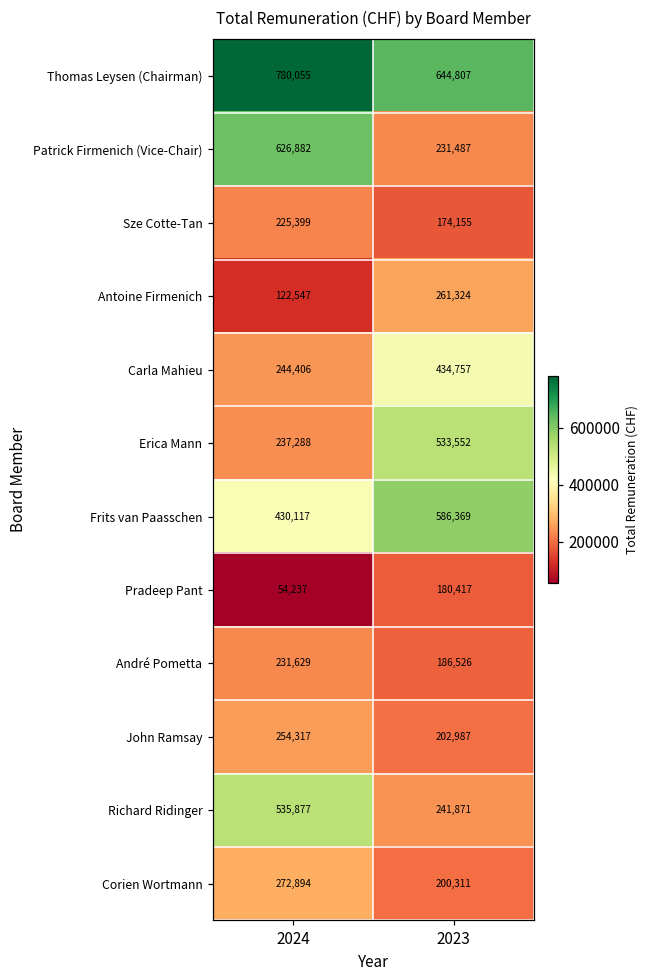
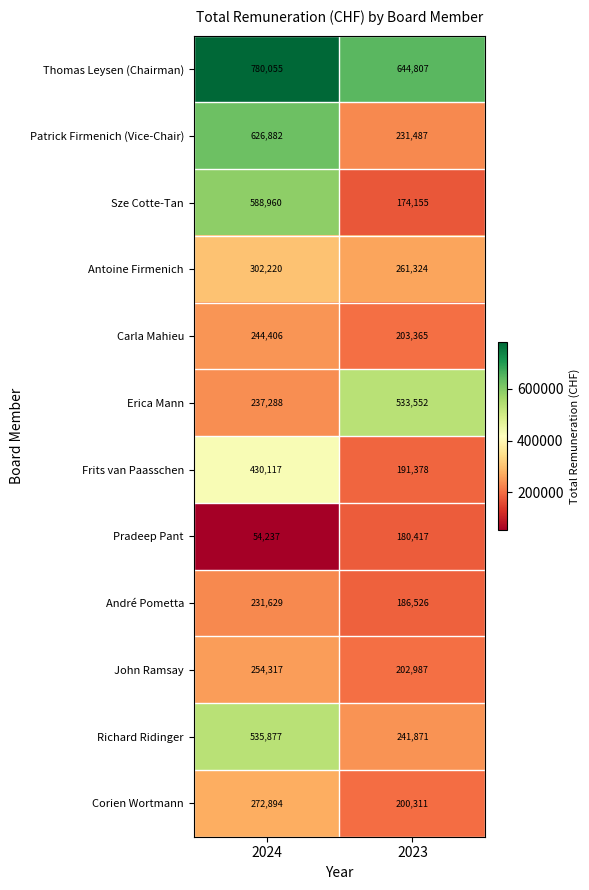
  {
    "Thomas Leysen (Chairman)": {
      "2024": "780,055",
      "2023": "644,807"
    },
    "Patrick Firmenich (Vice-Chair)": {
      "2024": "626,882",
      "2023": "231,487"
    },
    "Sze Cotte-Tan": {
-     "2024": "225,399",
+     "2024": "588,960",
      "2023": "174,155"
    },
    "Antoine Firmenich": {
-     "2024": "122,547",
+     "2024": "302,220",
      "2023": "261,324"
    },
    "Carla Mahieu": {
      "2024": "244,406",
-     "2023": "434,757"
+     "2023": "203,365"
    },
    "Erica Mann": {
      "2024": "237,288",
      "2023": "533,552"
    },
    "Frits van Paasschen": {
      "2024": "430,117",
-     "2023": "586,369"
+     "2023": "191,378"
    },
    "Pradeep Pant": {
      "2024": "54,237",
      "2023": "180,417"
    },
    "André Pometta": {
      "2024": "231,629",
      "2023": "186,526"
    },
    "John Ramsay": {
      "2024": "254,317",
      "2023": "202,987"
    },
    "Richard Ridinger": {
      "2024": "535,877",
      "2023": "241,871"
    },
    "Corien Wortmann": {
      "2024": "272,894",
      "2023": "200,311"
    }
  }
